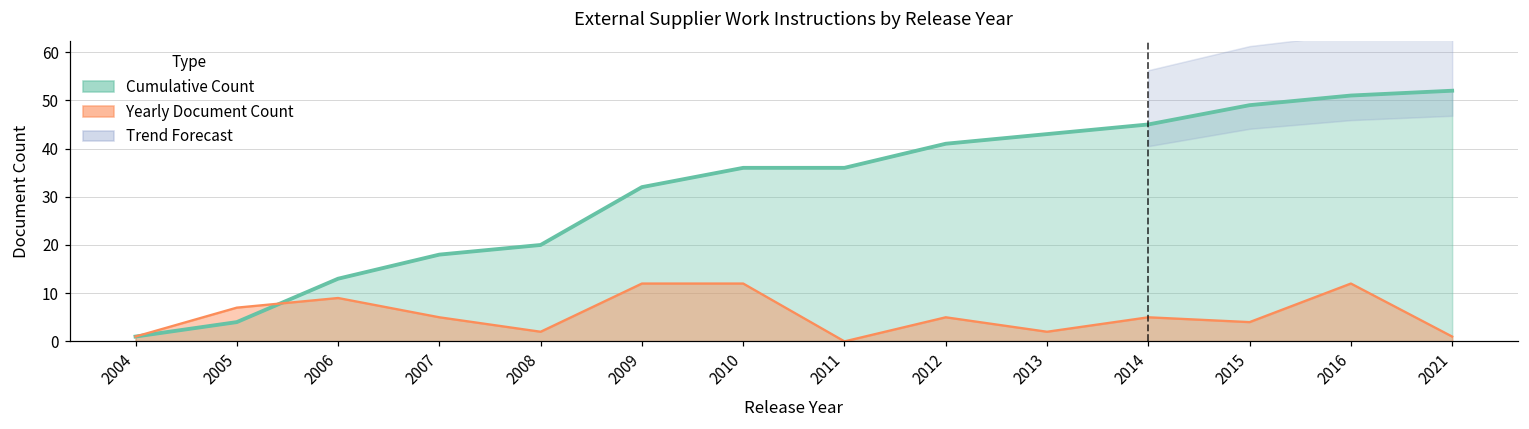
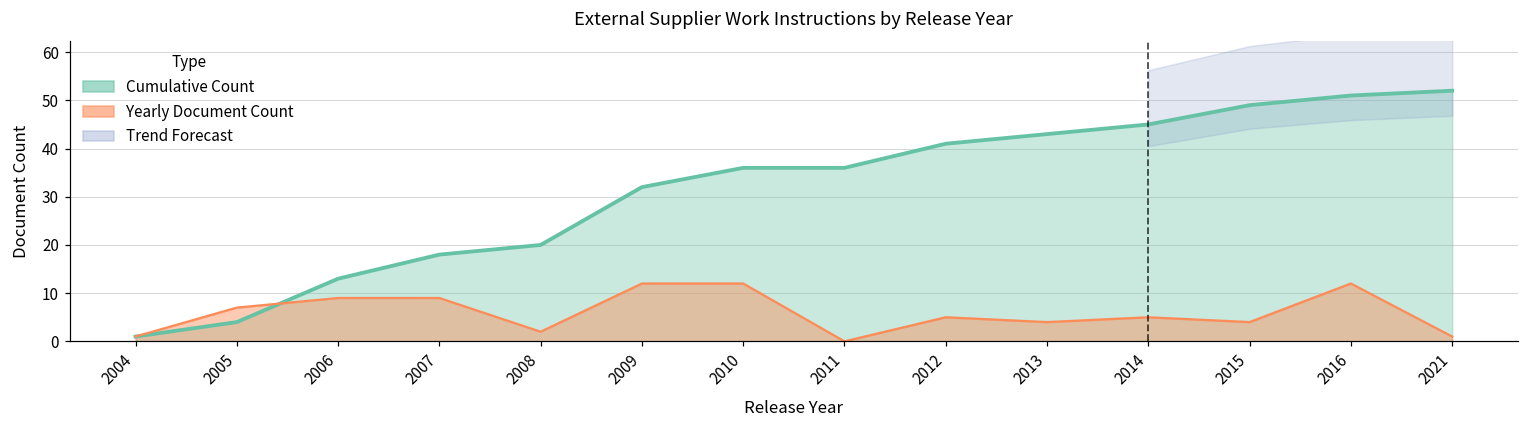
  {
    "Yearly Document Count": {
      "2005": 7,
      "2006": 9,
-     "2007": 5,
+     "2007": 9,
      "2008": 2,
      "2009": 12,
      "2010": 12,
      "2011": 0,
      "2012": 5,
-     "2013": 2,
+     "2013": 4,
      "2014": 5,
      "2015": 4,
      "2016": 12,
      "2021": 1
    }
  }
